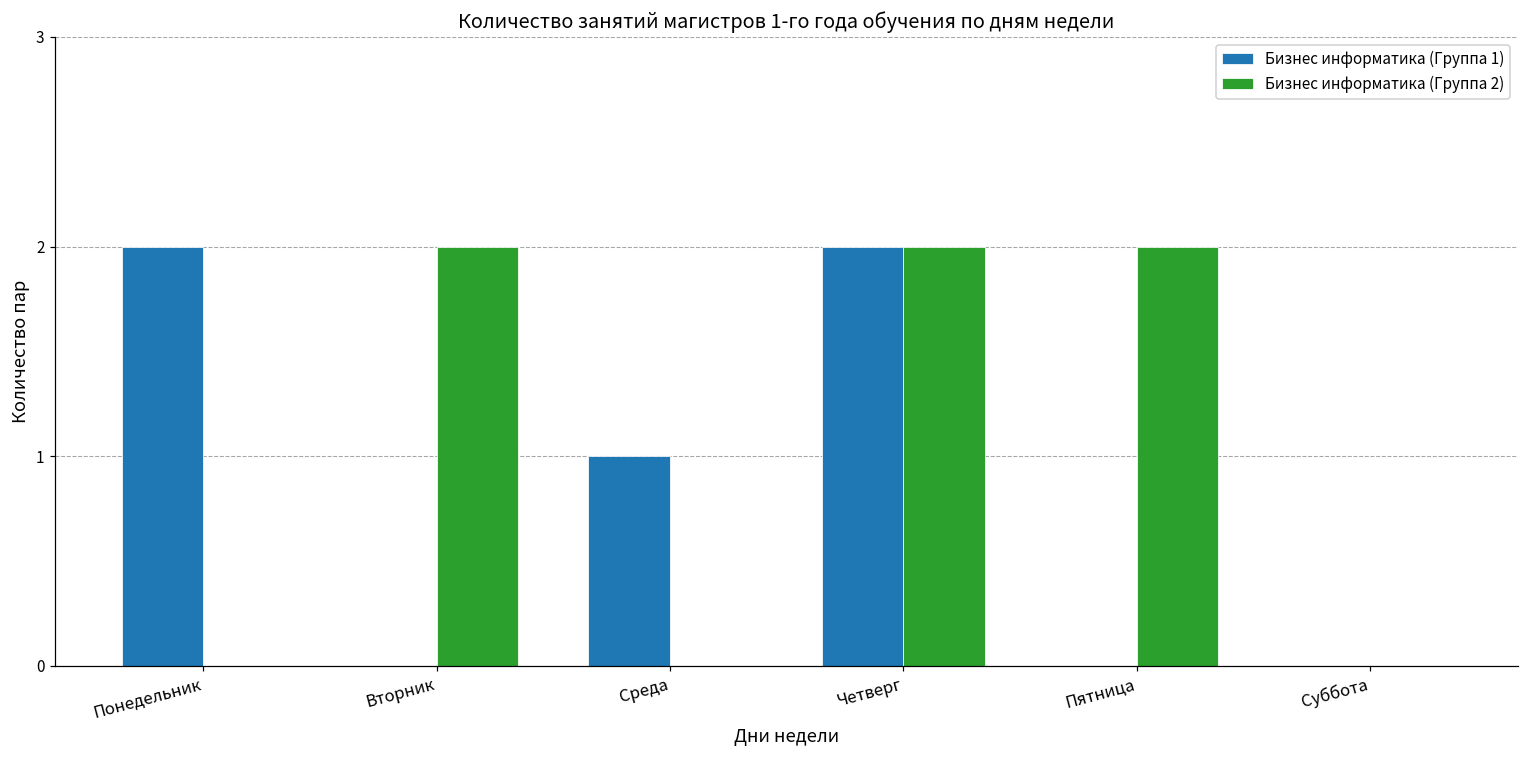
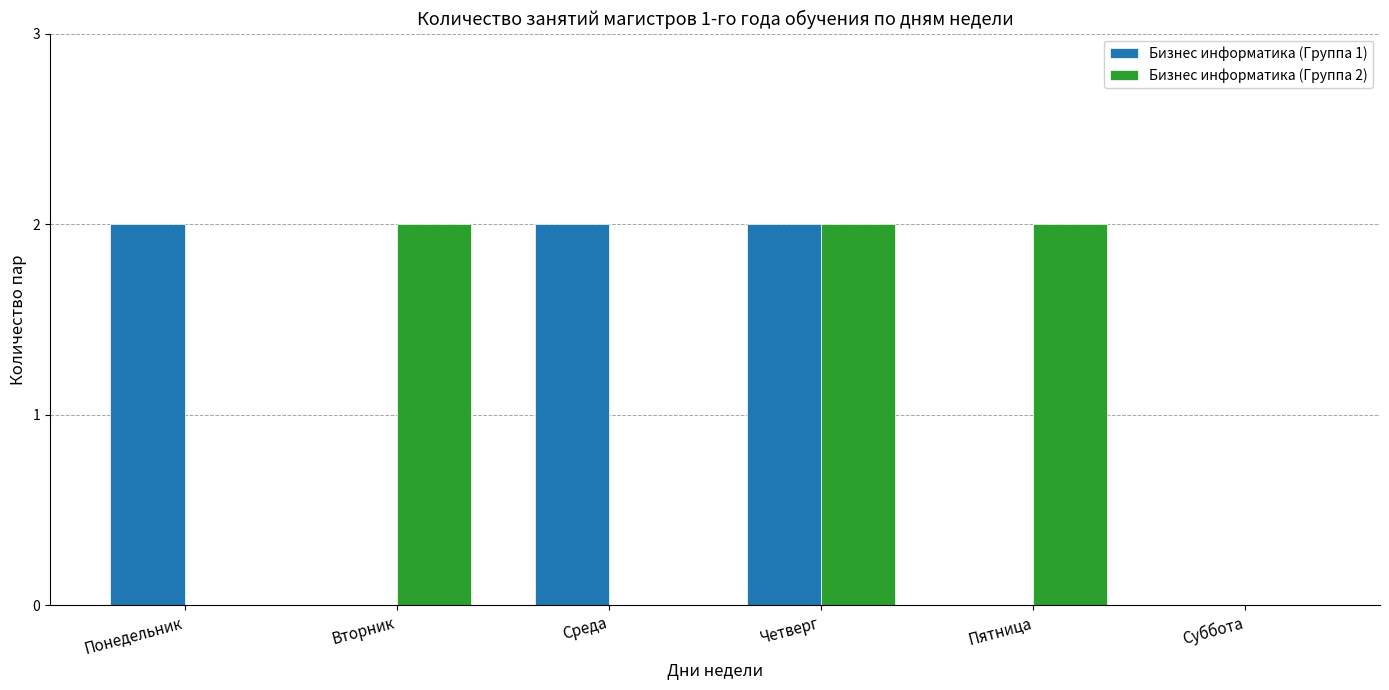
  {
    "Бизнес информатика (Группа 1)": {
      "Понедельник": 2,
      "Вторник": 0,
-     "Среда": 1,
+     "Среда": 2,
      "Четверг": 2,
      "Пятница": 0,
      "Суббота": 0
    },
    "Бизнес информатика (Группа 2)": {
      "Понедельник": 0,
      "Вторник": 2,
      "Среда": 0,
      "Четверг": 2,
      "Пятница": 2,
      "Суббота": 0
    }
  }
